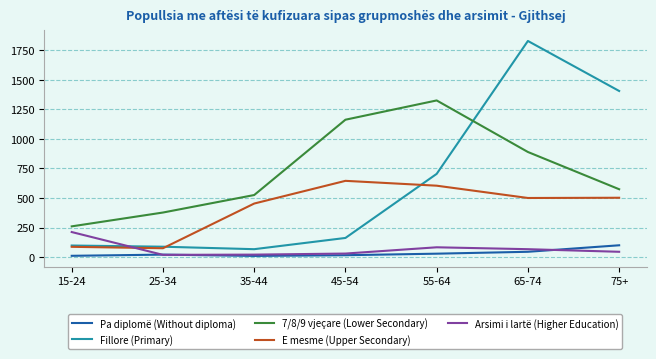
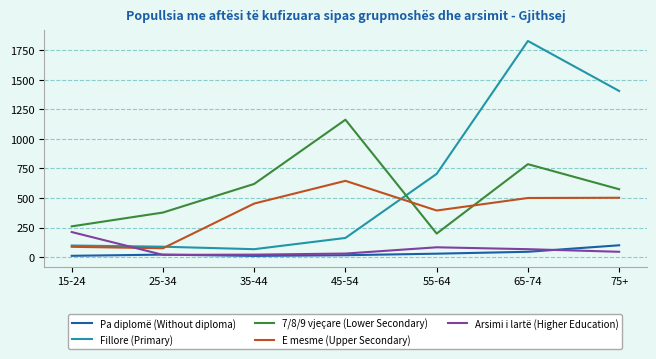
  {
    "7/8/9 vjeçare (Lower Secondary)": {
      "15-24": 260,
      "25-34": 380,
-     "35-44": 530,
+     "35-44": 620,
      "45-54": 1160,
-     "55-64": 1330,
-     "65-74": 890,
+     "55-64": 200,
+     "65-74": 790,
      "75+": 570
    },
    "E mesme (Upper Secondary)": {
      "35-44": 450,
      "45-54": 650,
-     "55-64": 600,
+     "55-64": 390,
      "65-74": 500,
      "75+": 500
    },
    "Arsimi i lartë (Higher Education)": {
      "15-24": 210,
      "55-64": 80,
      "65-74": 70,
      "75+": 50
    }
  }
